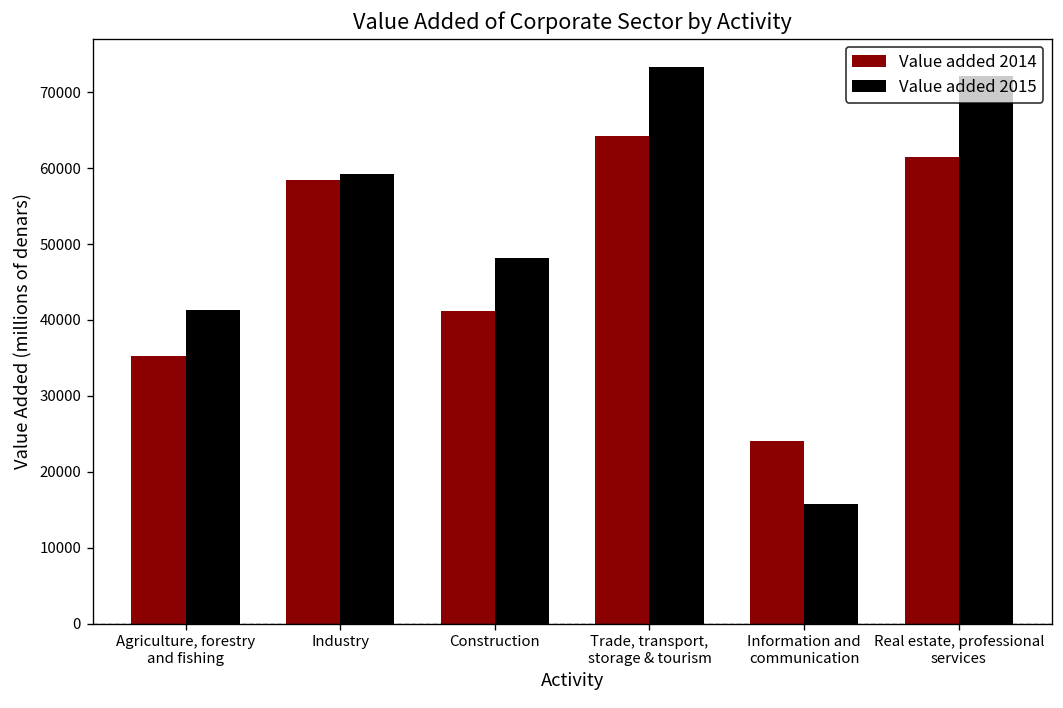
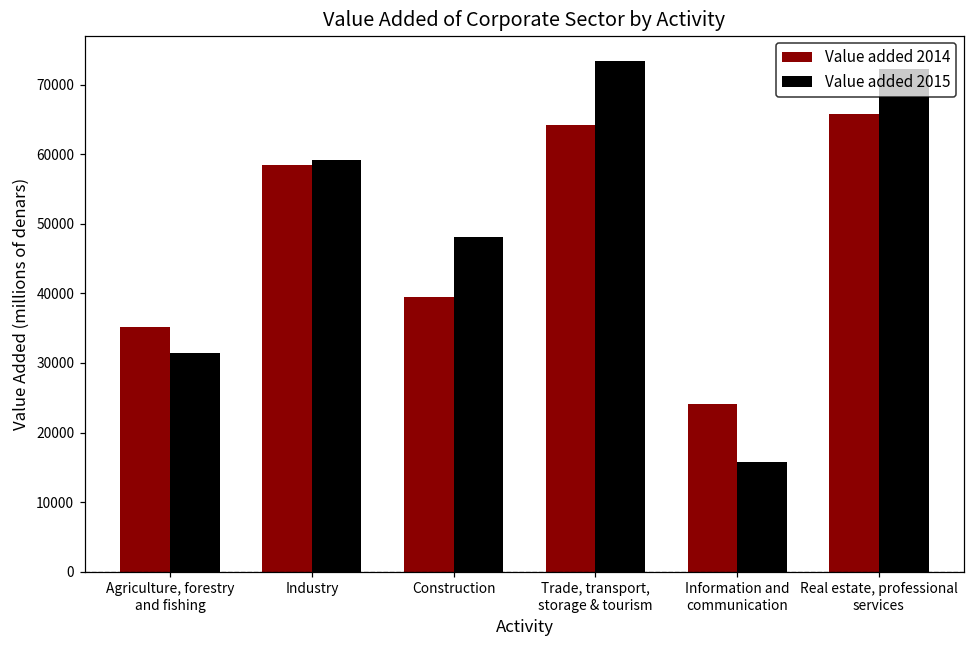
  {
    "Value added 2014": {
      "Agriculture, forestry and fishing": 35000,
      "Industry": 58000,
-     "Construction": 41000,
+     "Construction": 39000,
      "Trade, transport, storage & tourism": 64000,
      "Information and communication": 24000,
-     "Real estate, professional services": 61000
+     "Real estate, professional services": 66000
    },
    "Value added 2015": {
-     "Agriculture, forestry and fishing": 41000,
+     "Agriculture, forestry and fishing": 31000,
      "Industry": 59000,
      "Construction": 48000,
      "Trade, transport, storage & tourism": 73000,
      "Information and communication": 16000
    }
  }
